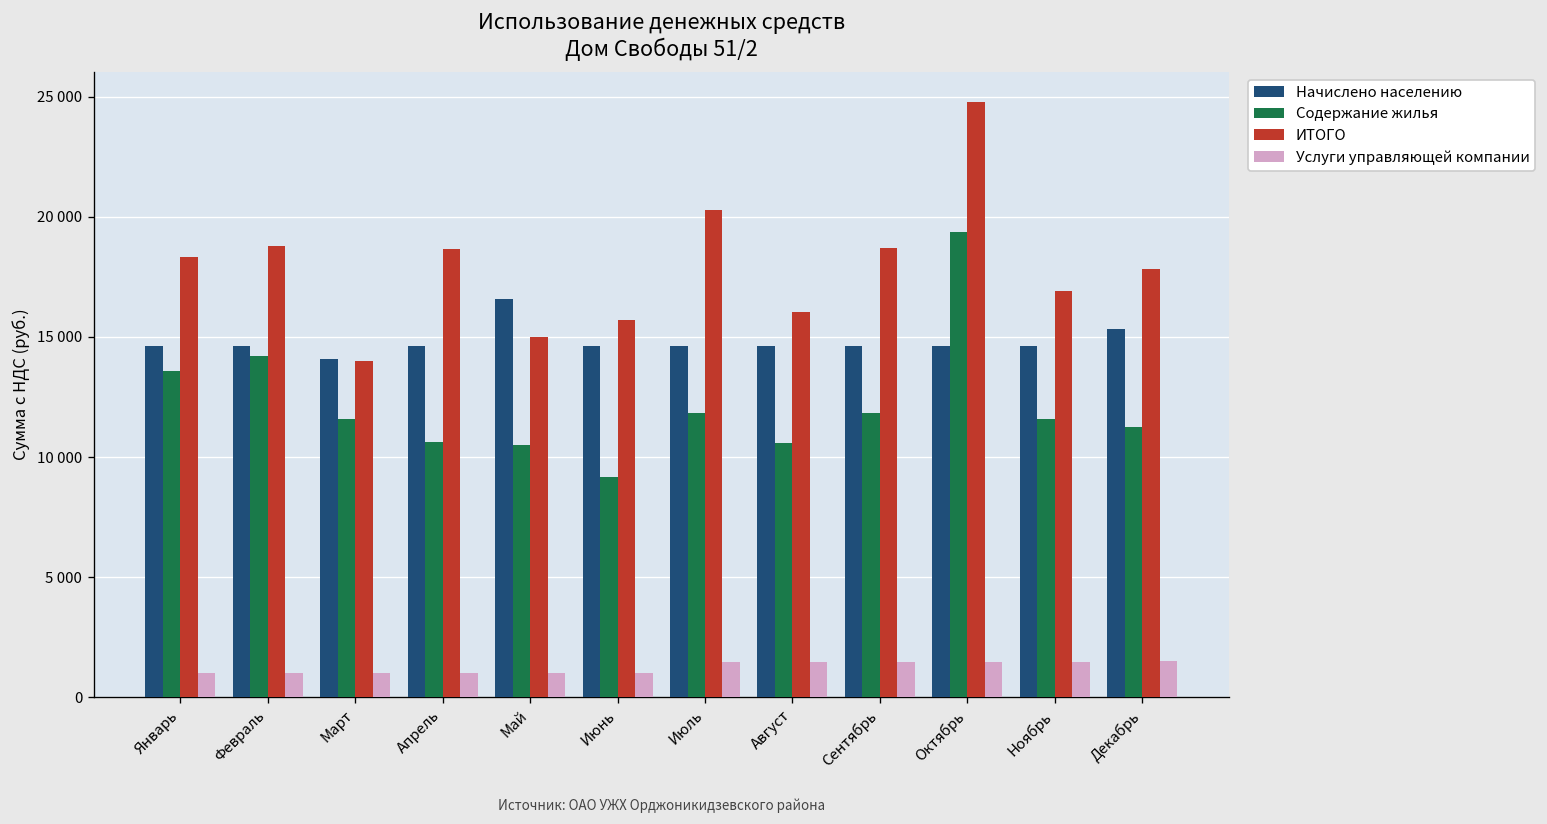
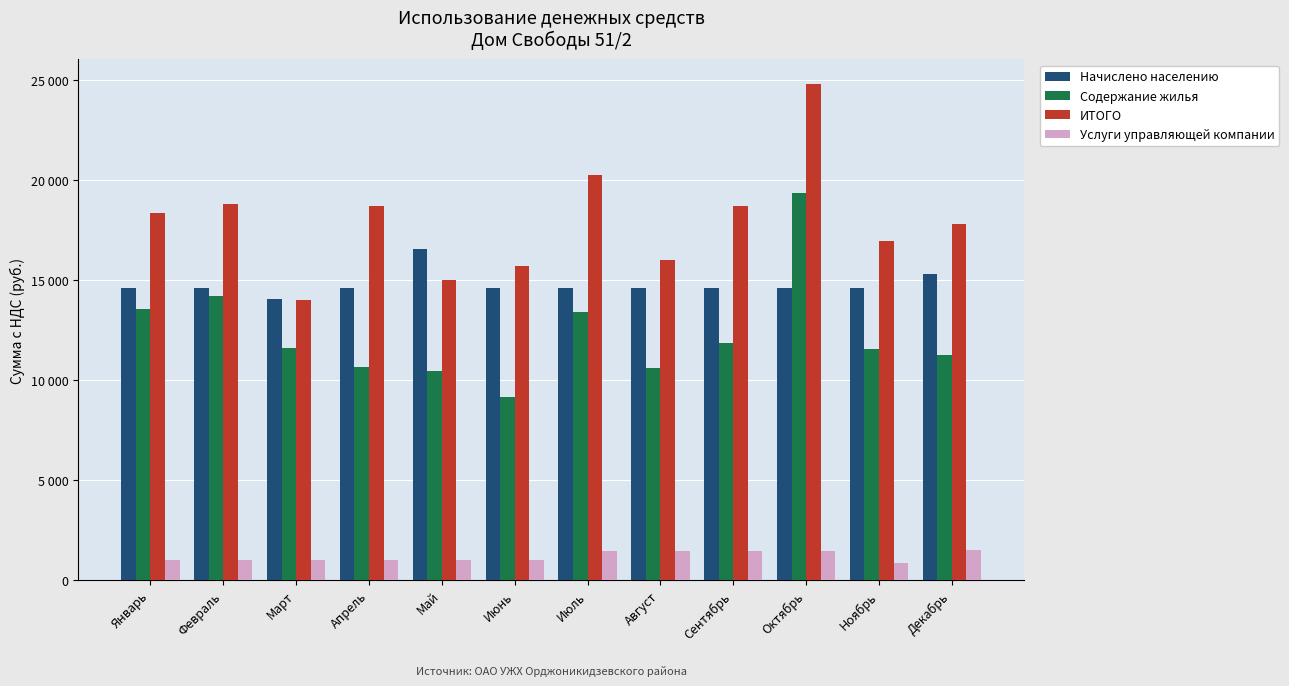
  {
    "Начислено населению": {
      "Январь": 14600,
      "Февраль": 14600,
      "Март": 14100,
      "Апрель": 14600,
      "Май": 16600,
      "Июнь": 14600,
      "Июль": 14600,
      "Август": 14600,
      "Сентябрь": 14600,
      "Октябрь": 14600,
      "Ноябрь": 14600,
      "Декабрь": 15300
    },
    "Содержание жилья": {
      "Январь": 13600,
      "Февраль": 14200,
      "Март": 11600,
      "Апрель": 10600,
      "Май": 10500,
      "Июнь": 9200,
-     "Июль": 11800,
+     "Июль": 13400,
      "Август": 10600,
      "Сентябрь": 11800,
      "Октябрь": 19400,
      "Ноябрь": 11600,
      "Декабрь": 11300
    },
    "ИТОГО": {
      "Январь": 18300,
      "Февраль": 18800,
      "Март": 14000,
      "Апрель": 18700,
      "Май": 15000,
      "Июнь": 15700,
      "Июль": 20300,
      "Август": 16000,
      "Сентябрь": 18700,
      "Октябрь": 24800,
      "Ноябрь": 16900,
      "Декабрь": 17800
    },
    "Услуги управляющей компании": {
      "Январь": 1000,
      "Февраль": 1000,
      "Март": 1000,
      "Апрель": 1000,
      "Май": 1000,
      "Июнь": 1000,
      "Июль": 1400,
      "Август": 1400,
      "Сентябрь": 1400,
      "Октябрь": 1400,
-     "Ноябрь": 1400,
+     "Ноябрь": 800,
      "Декабрь": 1500
    }
  }
